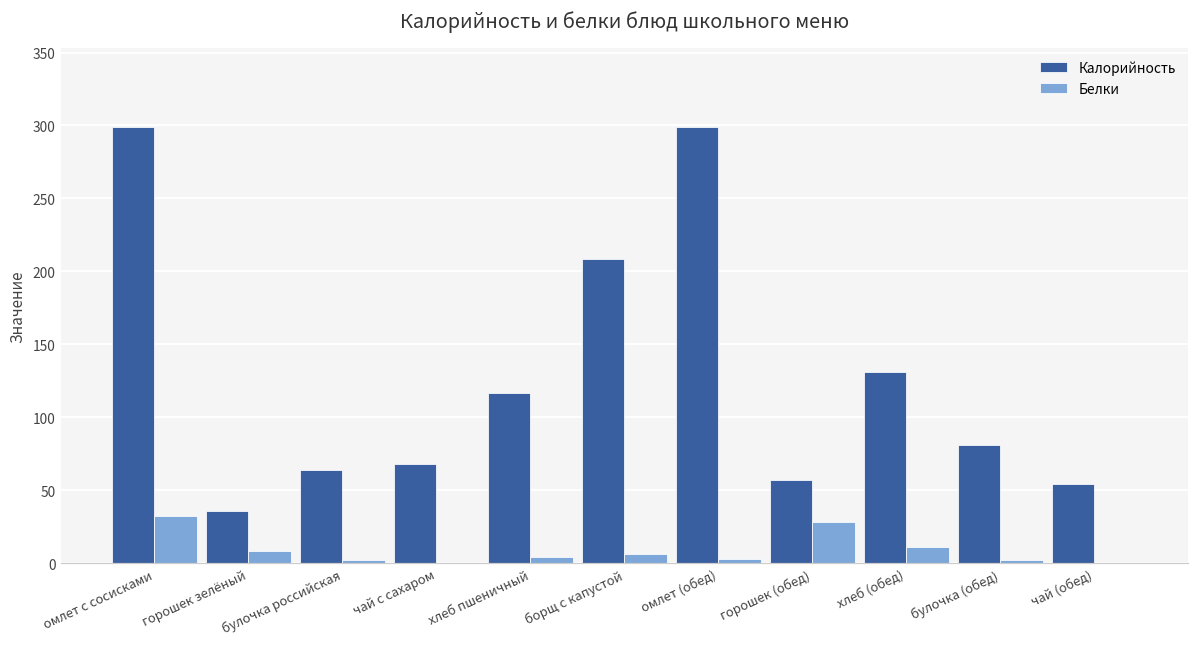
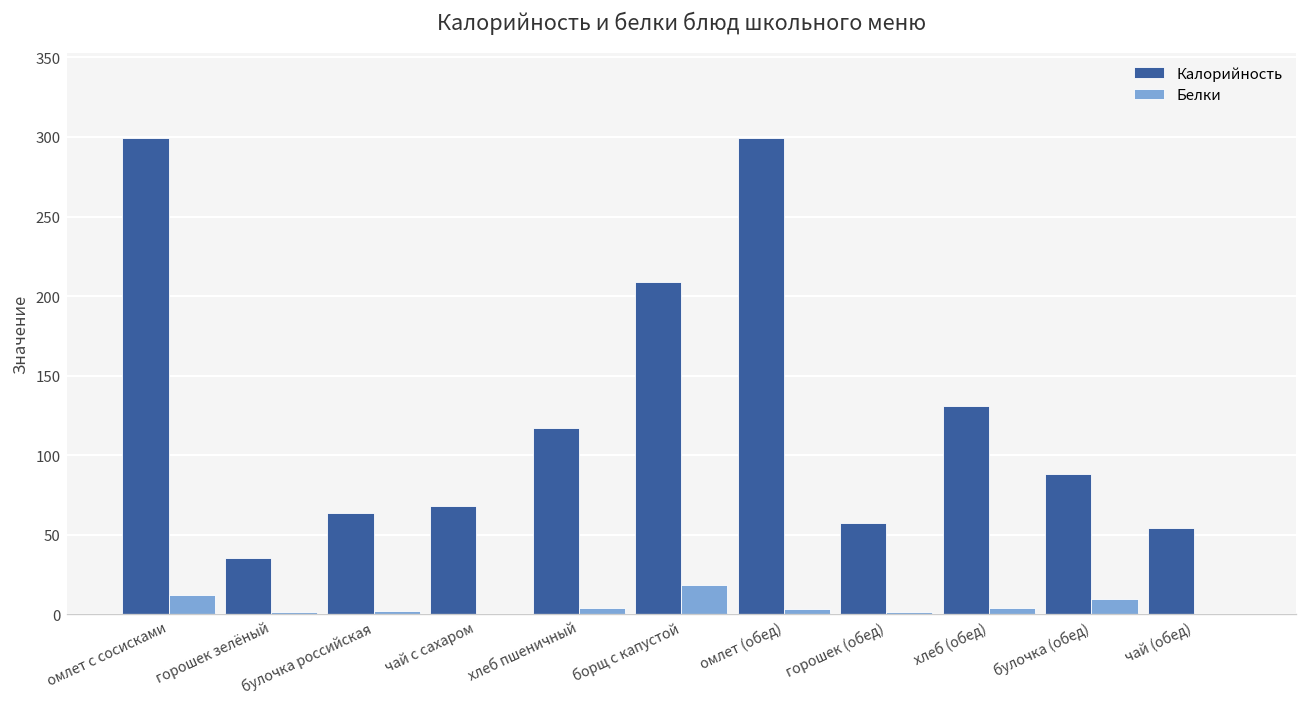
  {
    "Калорийность": {
      "омлет с сосисками": 299,
      "горошек зелёный": 36,
      "булочка российская": 64,
      "чай с сахаром": 68,
      "хлеб пшеничный": 117,
      "борщ с капустой": 209,
      "омлет (обед)": 299,
      "горошек (обед)": 57,
      "хлеб (обед)": 131,
-     "булочка (обед)": 81,
+     "булочка (обед)": 89,
      "чай (обед)": 54
    },
    "Белки": {
-     "омлет с сосисками": 33,
-     "горошек зелёный": 8,
+     "омлет с сосисками": 12,
+     "горошек зелёный": 2,
      "булочка российская": 2,
      "хлеб пшеничный": 4,
-     "борщ с капустой": 6,
+     "борщ с капустой": 19,
      "омлет (обед)": 3,
-     "горошек (обед)": 28,
-     "хлеб (обед)": 11,
-     "булочка (обед)": 2
+     "горошек (обед)": 2,
+     "хлеб (обед)": 4,
+     "булочка (обед)": 9
    }
  }
